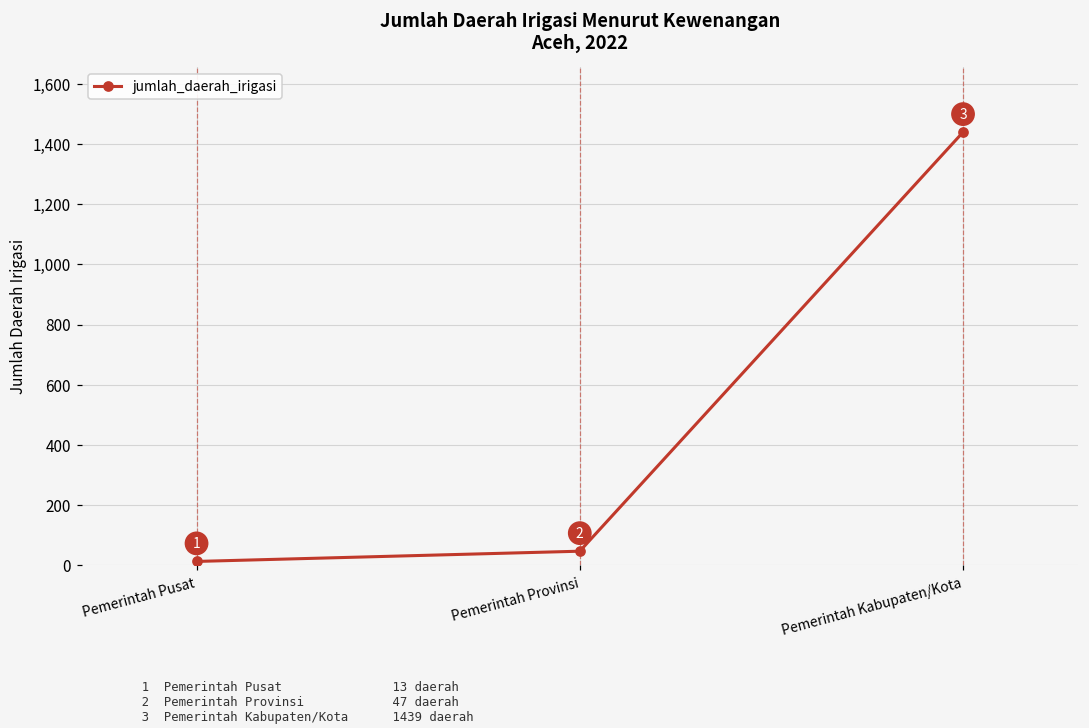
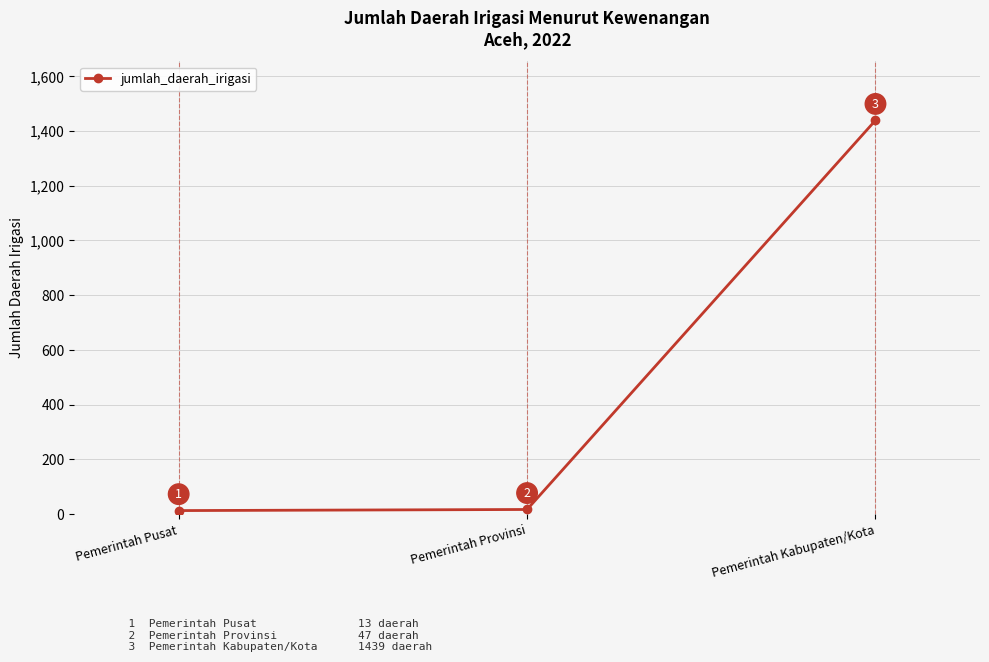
  {
-   "Pemerintah Provinsi": 50
+   "Pemerintah Provinsi": 20
  }
